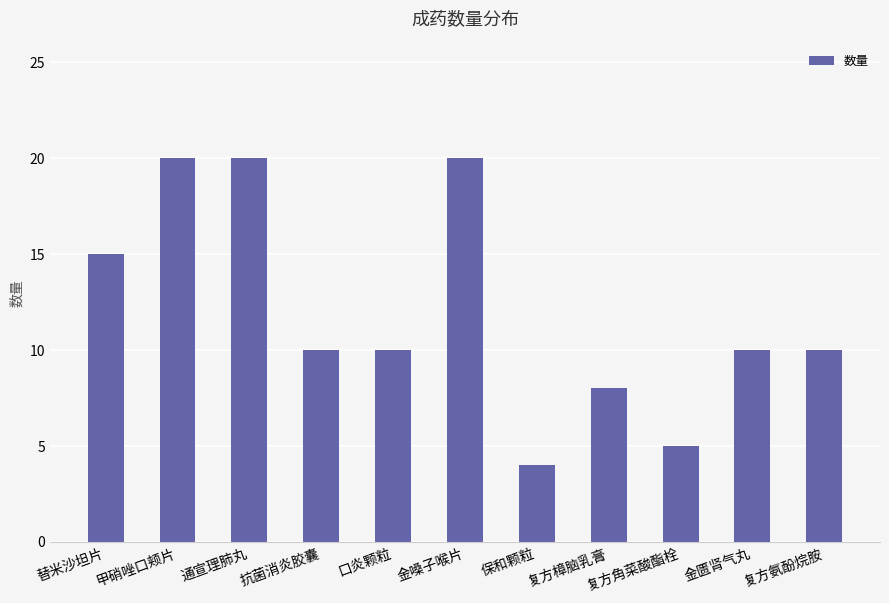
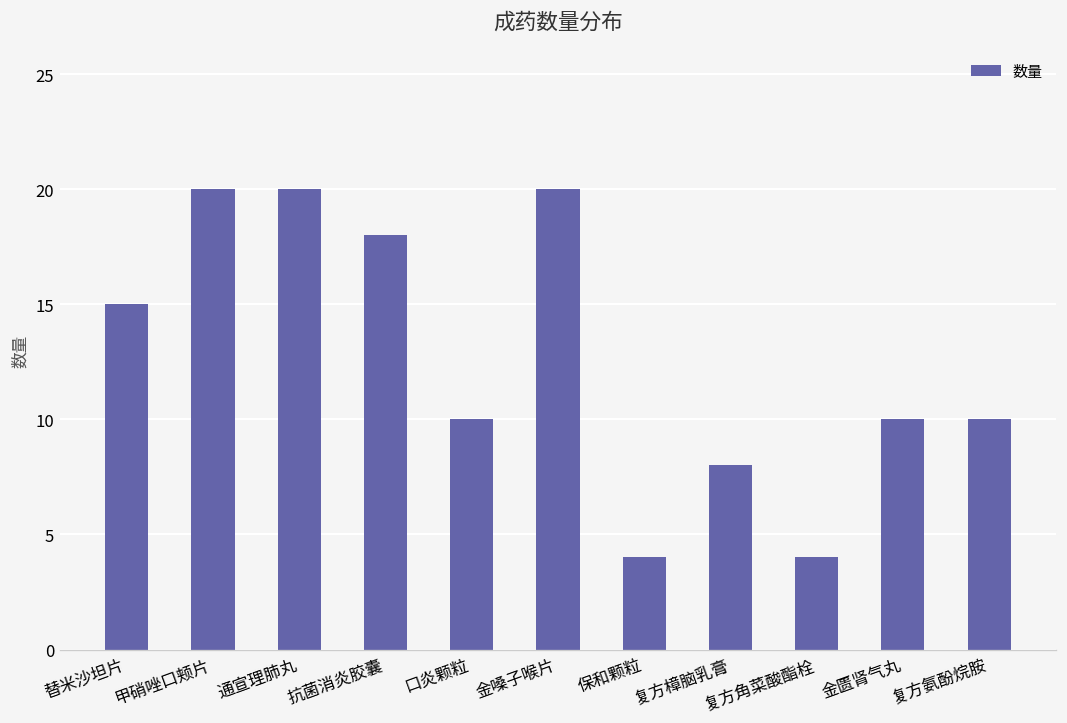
  {
    "替米沙坦片": 15,
    "甲硝唑口颊片": 20,
    "通宣理肺丸": 20,
-   "抗菌消炎胶囊": 10,
+   "抗菌消炎胶囊": 18,
    "口炎颗粒": 10,
    "金嗓子喉片": 20,
    "保和颗粒": 4,
    "复方樟脑乳膏": 8,
-   "复方角菜酸酯栓": 5,
+   "复方角菜酸酯栓": 4,
    "金匮肾气丸": 10,
    "复方氨酚烷胺": 10
  }
